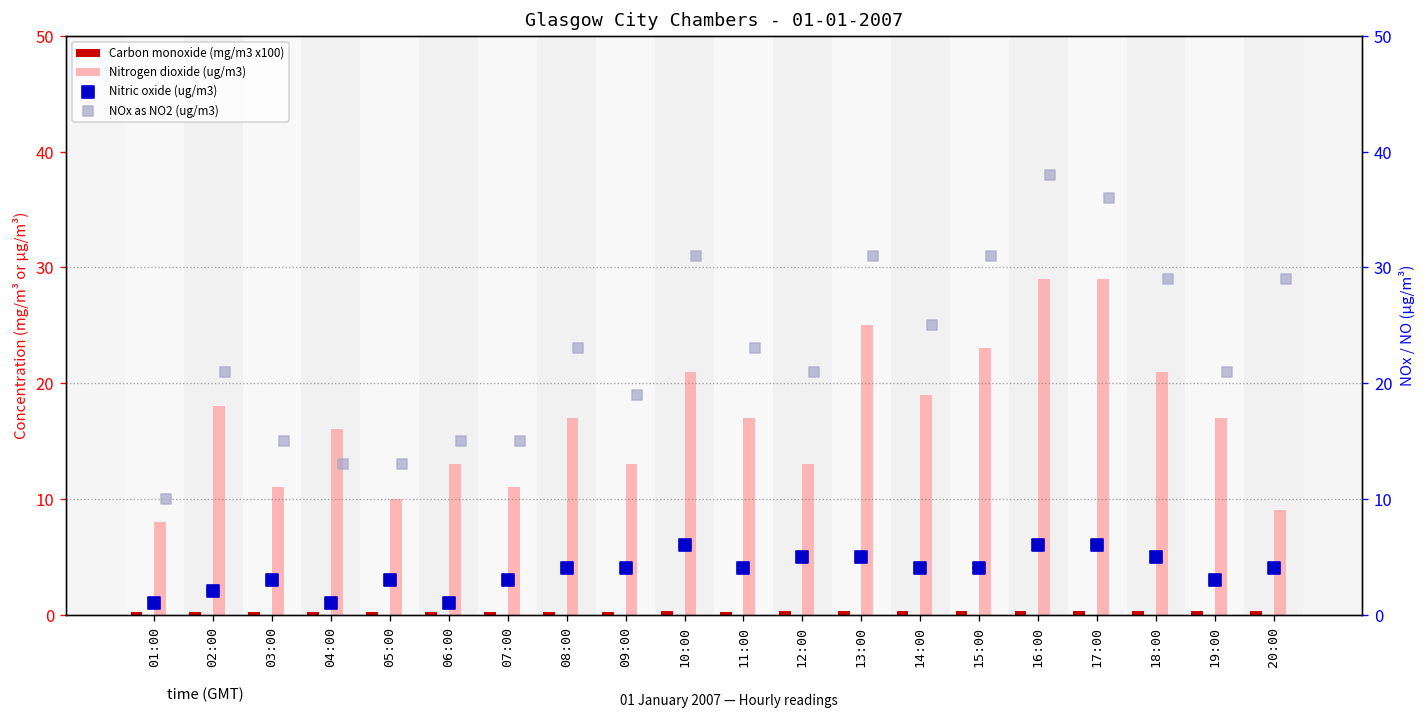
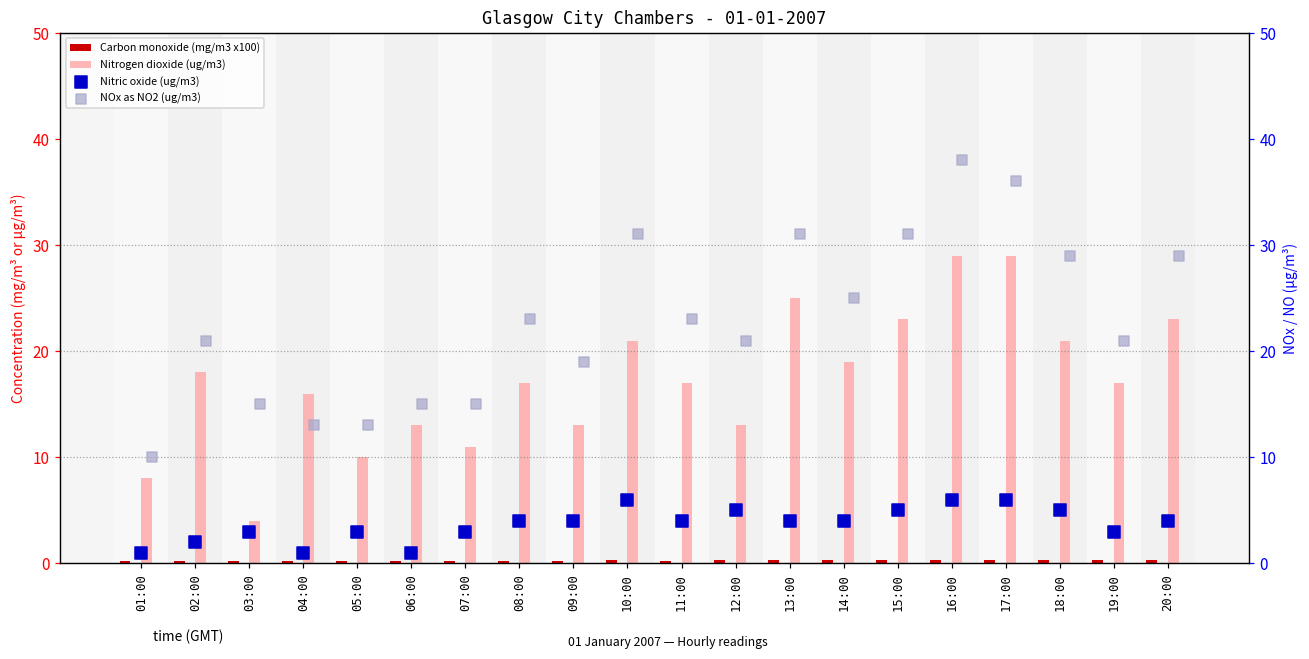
  {
    "Carbon monoxide (mg/m3 x100)": {
      "10:00": 0,
      "12:00": 0,
      "13:00": 0,
      "14:00": 0,
      "15:00": 0,
      "16:00": 0,
      "17:00": 0,
      "18:00": 0,
      "19:00": 0,
      "20:00": 0
    },
    "Nitrogen dioxide (ug/m3)": {
      "01:00": 8,
      "02:00": 18,
-     "03:00": 11,
+     "03:00": 4,
      "04:00": 16,
      "05:00": 10,
      "06:00": 13,
      "07:00": 11,
      "08:00": 17,
      "09:00": 13,
      "10:00": 21,
      "11:00": 17,
      "12:00": 13,
      "13:00": 25,
      "14:00": 19,
      "15:00": 23,
      "16:00": 29,
      "17:00": 29,
      "18:00": 21,
      "19:00": 17,
-     "20:00": 9
+     "20:00": 23
    },
    "Nitric oxide (ug/m3)": {
-     "13:00": 5,
-     "15:00": 4
+     "13:00": 4,
+     "15:00": 5
    }
  }
